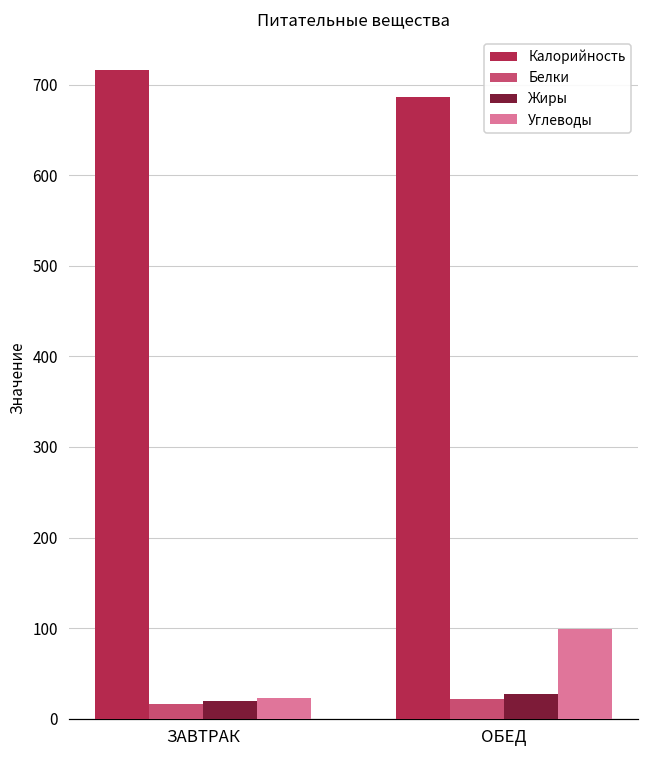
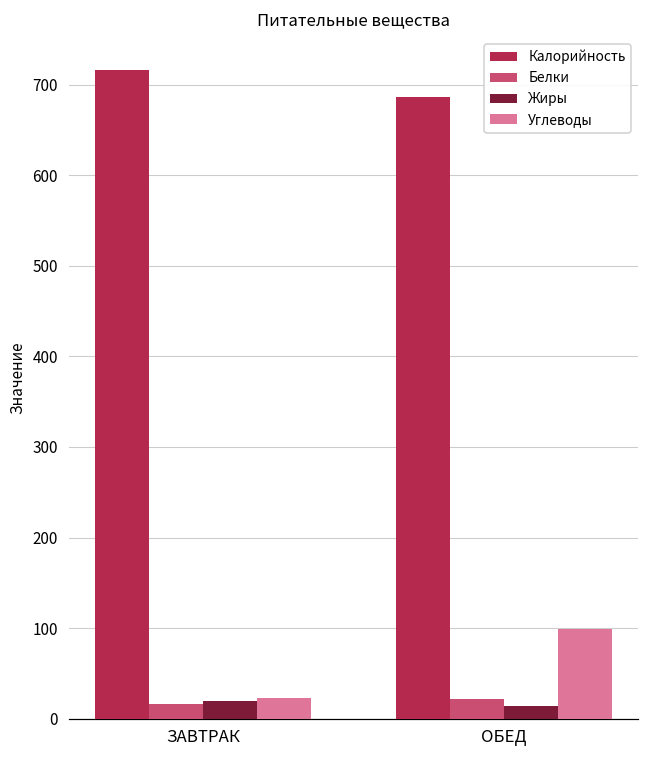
  {
    "Жиры": {
      "ЗАВТРАК": 20,
-     "ОБЕД": 30
+     "ОБЕД": 10
    },
    "Углеводы": {
      "ЗАВТРАК": 20,
      "ОБЕД": 100
    }
  }
